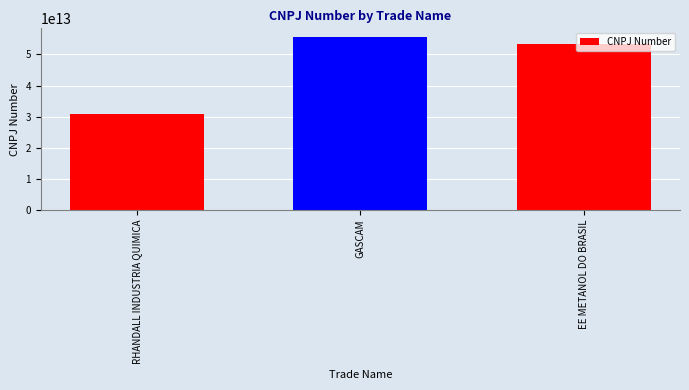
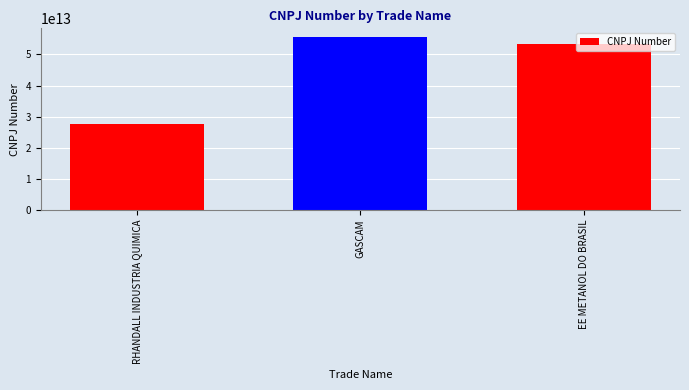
  {
-   "RHANDALL INDUSTRIA QUIMICA": 31000000000000,
+   "RHANDALL INDUSTRIA QUIMICA": 28000000000000,
    "GASCAM": 56000000000000
  }
